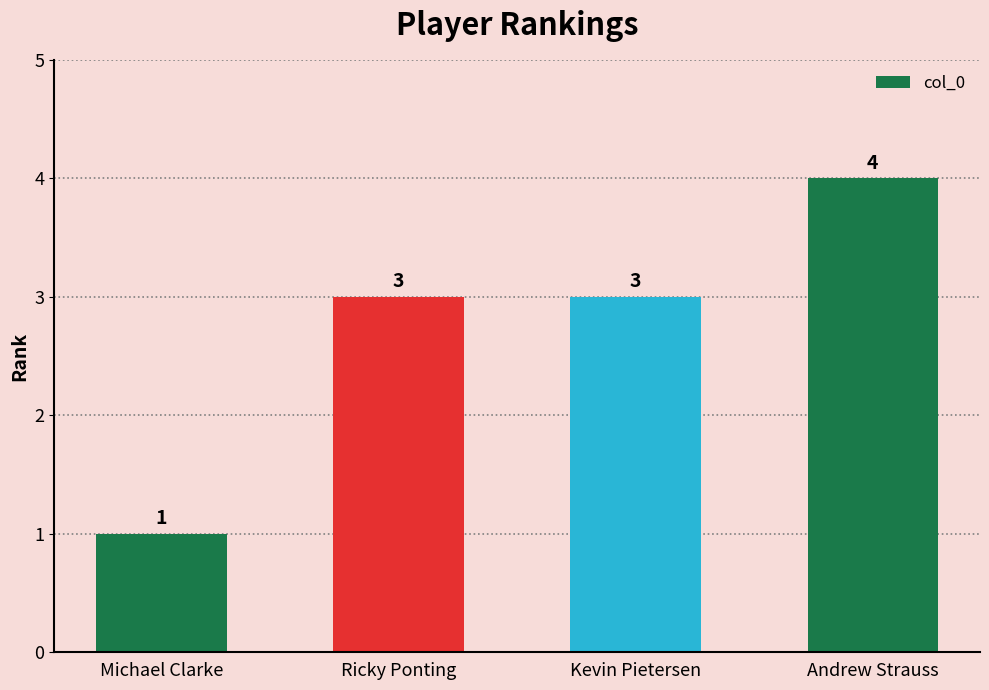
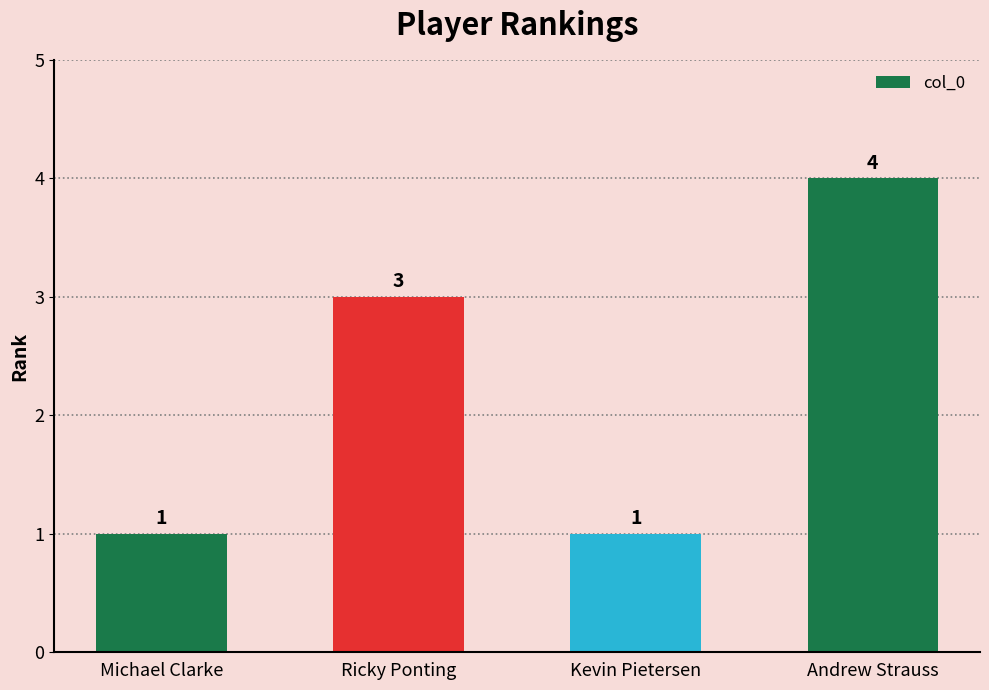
  {
    "Michael Clarke": 1,
    "Ricky Ponting": 3,
-   "Kevin Pietersen": 3,
+   "Kevin Pietersen": 1,
    "Andrew Strauss": 4
  }
